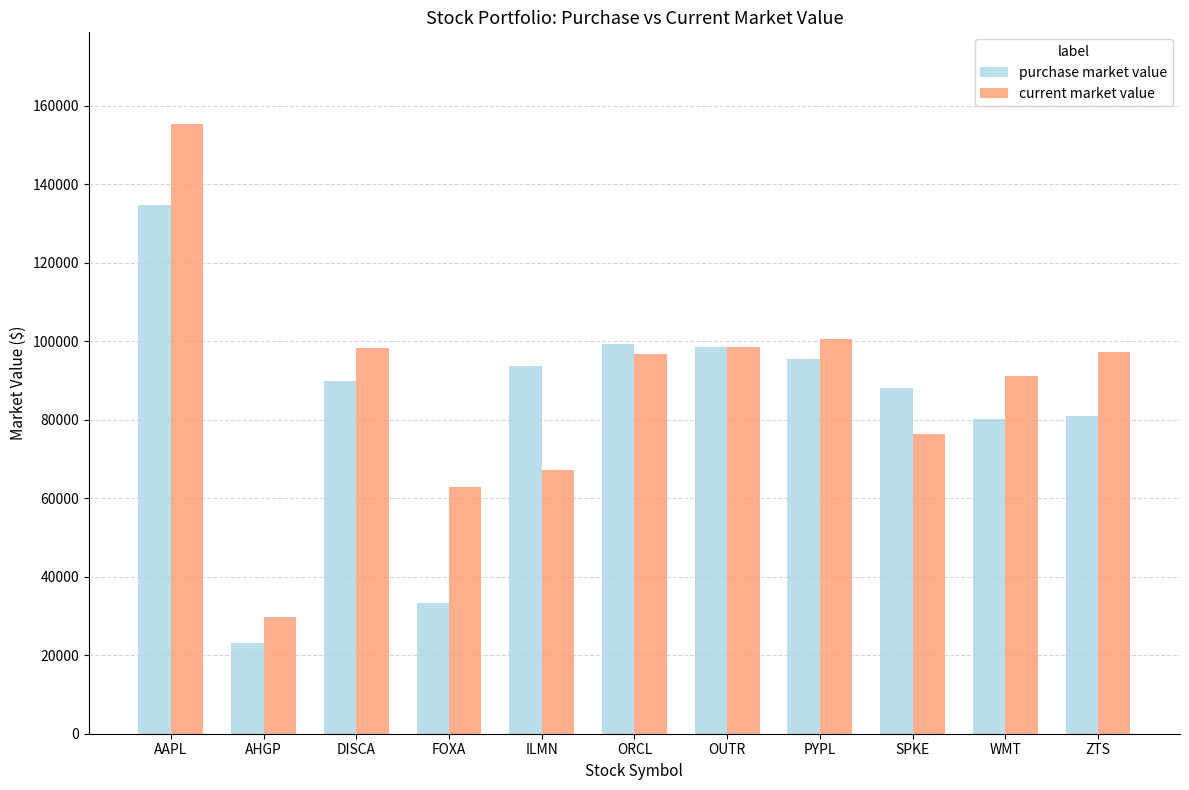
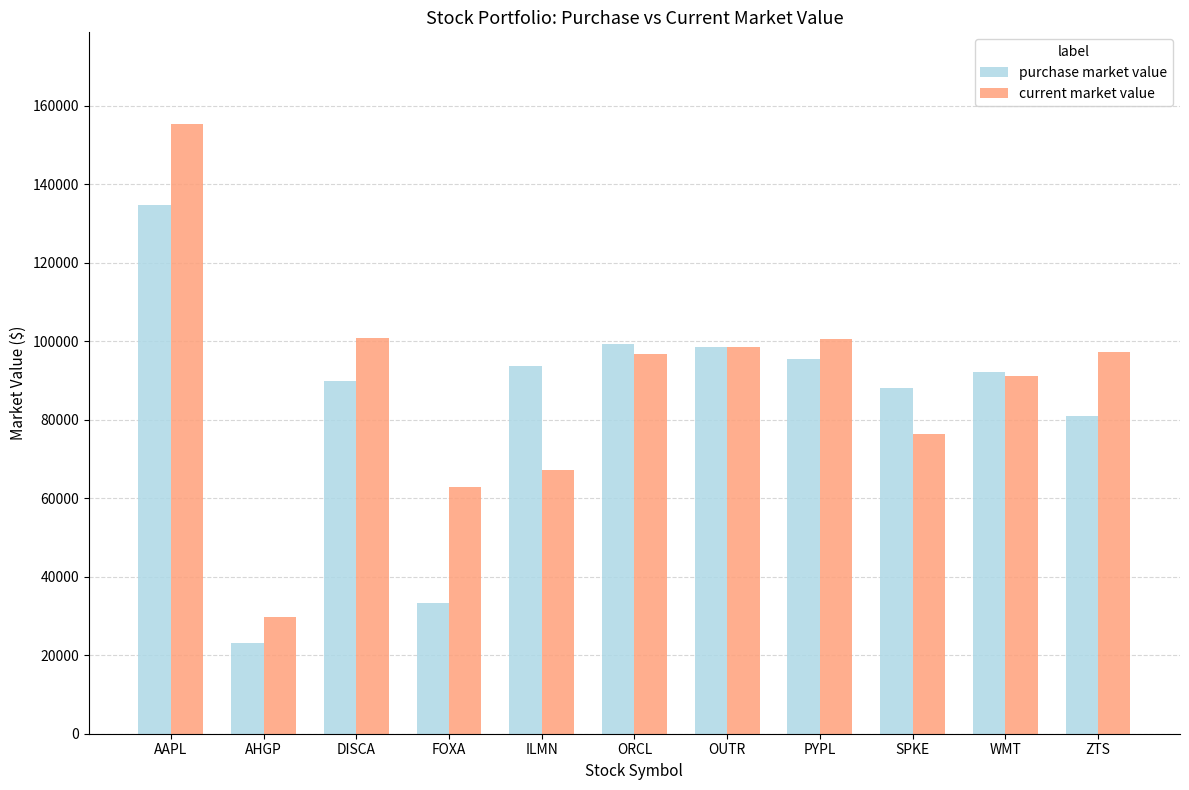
  {
    "purchase market value": {
      "AAPL": 135000,
      "AHGP": 23000,
      "DISCA": 90000,
      "FOXA": 33000,
      "ILMN": 94000,
      "ORCL": 99000,
      "OUTR": 99000,
      "PYPL": 95000,
      "SPKE": 88000,
-     "WMT": 80000,
+     "WMT": 92000,
      "ZTS": 81000
    },
    "current market value": {
      "AAPL": 155000,
      "AHGP": 30000,
-     "DISCA": 98000,
+     "DISCA": 101000,
      "FOXA": 63000,
      "ILMN": 67000,
      "ORCL": 97000,
      "OUTR": 99000,
      "PYPL": 101000,
      "SPKE": 76000,
      "WMT": 91000,
      "ZTS": 97000
    }
  }
